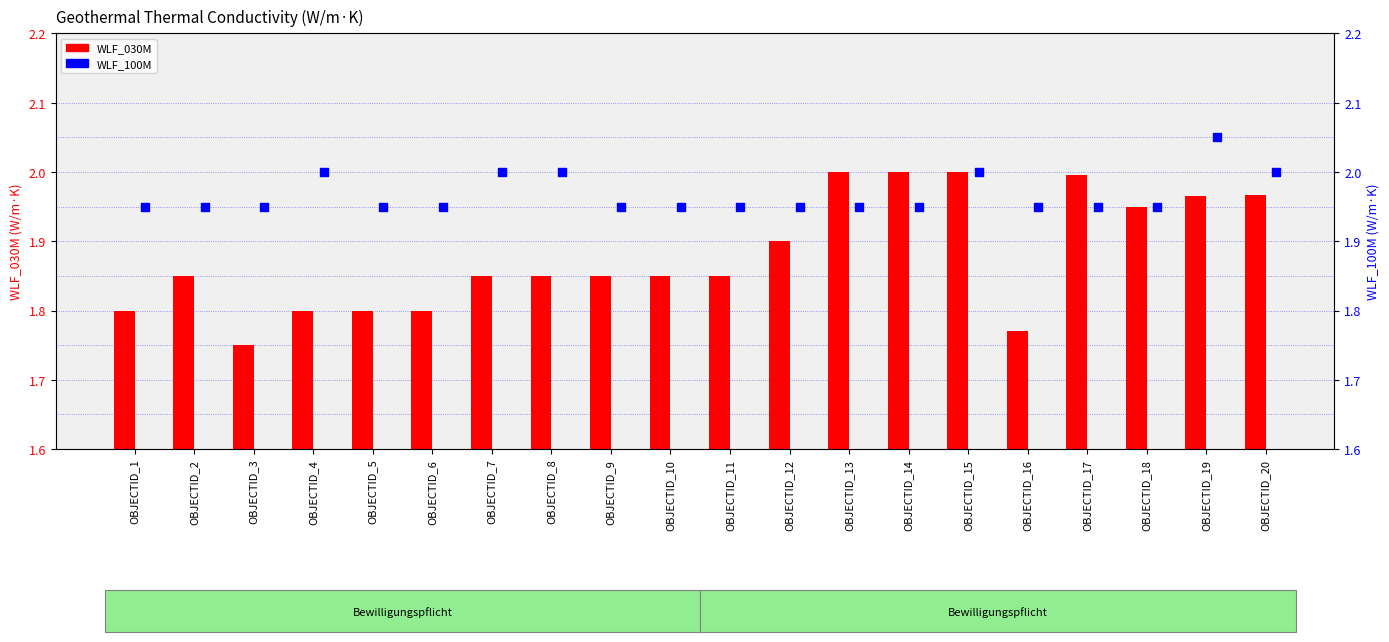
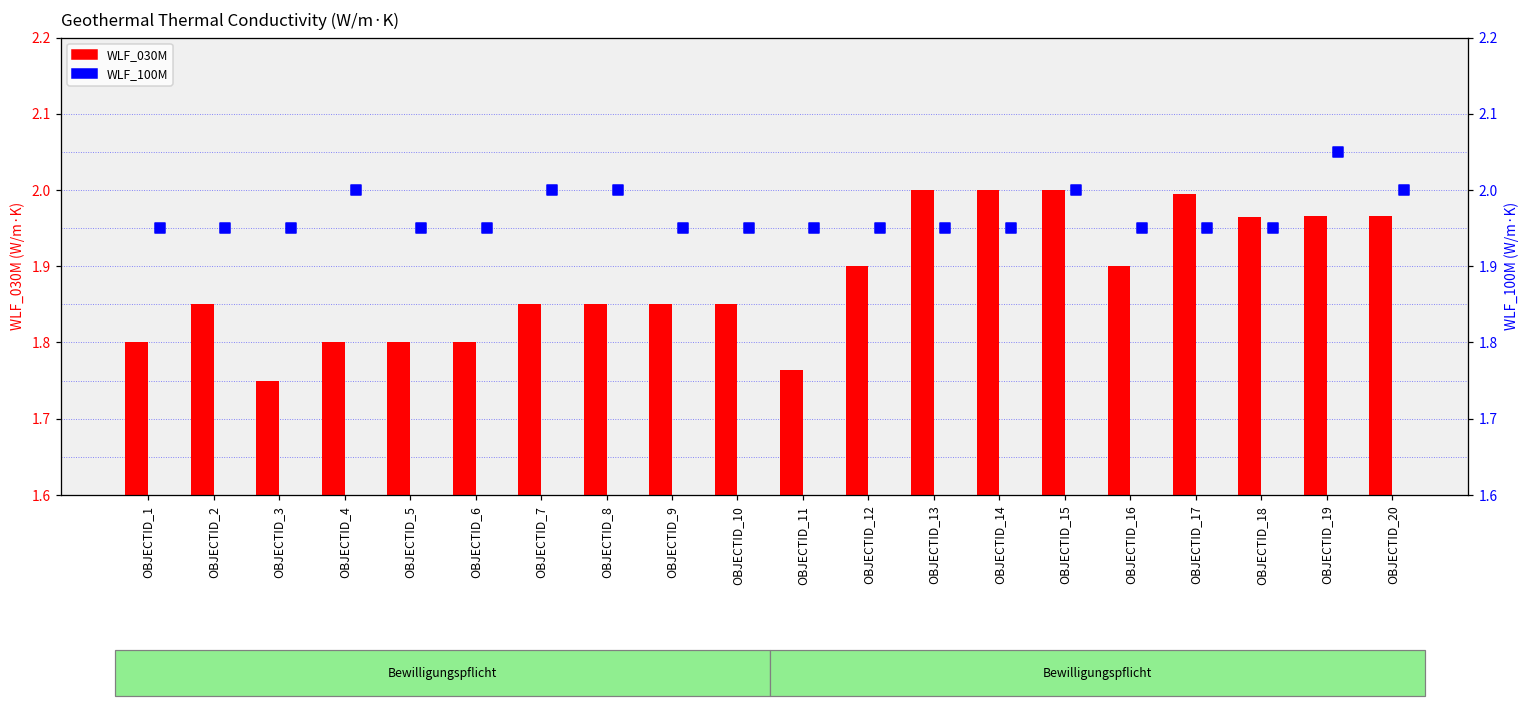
  {
    "WLF_030M": {
      "OBJECTID_1": 1.80,
      "OBJECTID_2": 1.85,
      "OBJECTID_3": 1.75,
      "OBJECTID_4": 1.80,
      "OBJECTID_5": 1.80,
      "OBJECTID_6": 1.80,
      "OBJECTID_7": 1.85,
      "OBJECTID_8": 1.85,
      "OBJECTID_9": 1.85,
      "OBJECTID_10": 1.85,
-     "OBJECTID_11": 1.85,
+     "OBJECTID_11": 1.76,
      "OBJECTID_12": 1.90,
      "OBJECTID_13": 2.00,
      "OBJECTID_14": 2.00,
      "OBJECTID_15": 2.00,
-     "OBJECTID_16": 1.77,
+     "OBJECTID_16": 1.90,
      "OBJECTID_17": 2.00,
-     "OBJECTID_18": 1.95,
+     "OBJECTID_18": 1.97,
      "OBJECTID_19": 1.97,
      "OBJECTID_20": 1.97
    }
  }
